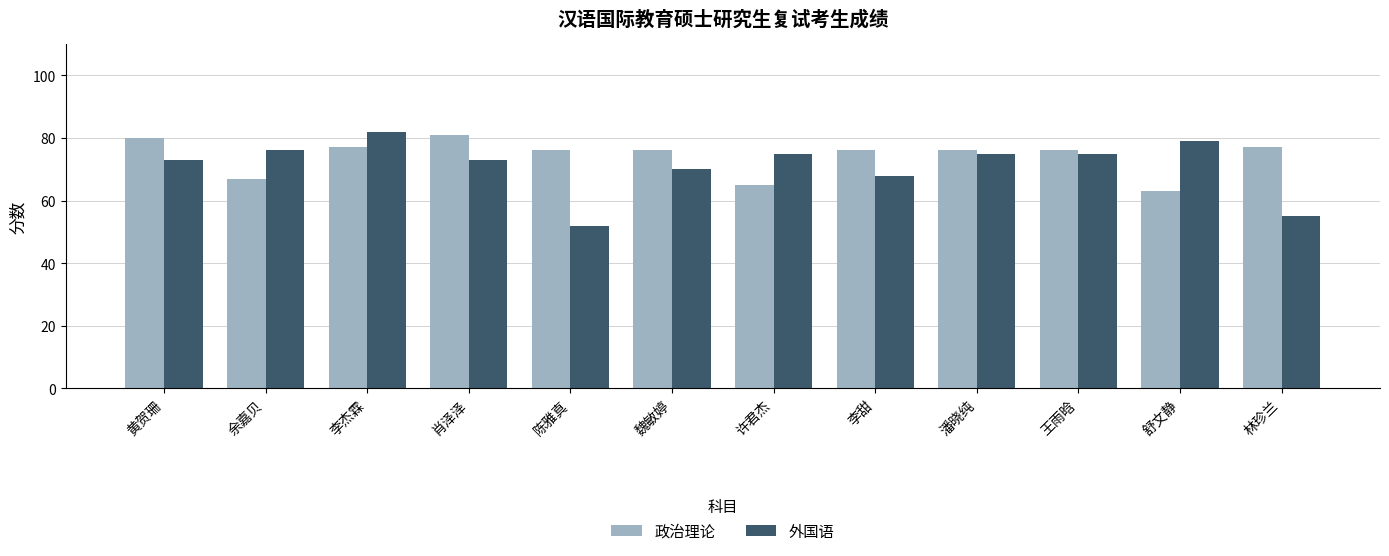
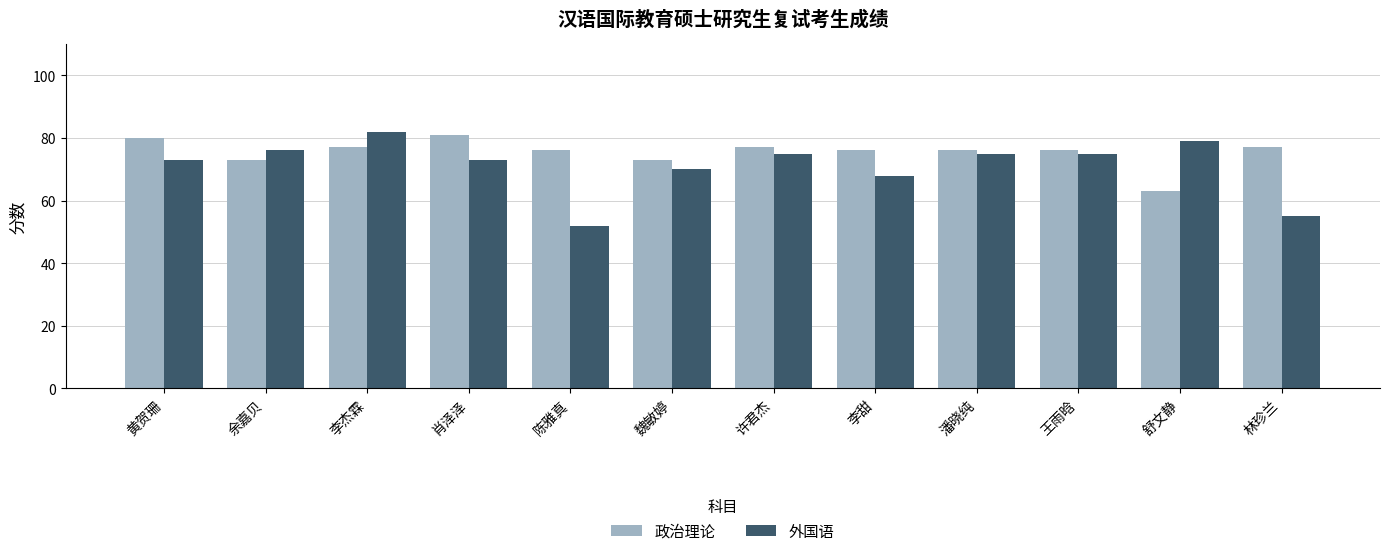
  {
    "政治理论": {
      "黄贺珊": 80,
-     "余嘉贝": 67,
+     "余嘉贝": 73,
      "李杰霖": 77,
      "肖泽泽": 81,
      "陈雅真": 76,
-     "魏敏婷": 76,
-     "许君杰": 65,
+     "魏敏婷": 73,
+     "许君杰": 77,
      "李甜": 76,
      "潘晓纯": 76,
      "王雨晗": 76,
      "舒文静": 63,
      "林珍兰": 77
    },
    "外国语": {
      "黄贺珊": 73,
      "余嘉贝": 76,
      "李杰霖": 82,
      "肖泽泽": 73,
      "陈雅真": 52,
      "魏敏婷": 70,
      "许君杰": 75,
      "李甜": 68,
      "潘晓纯": 75,
      "王雨晗": 75,
      "舒文静": 79,
      "林珍兰": 55
    }
  }
